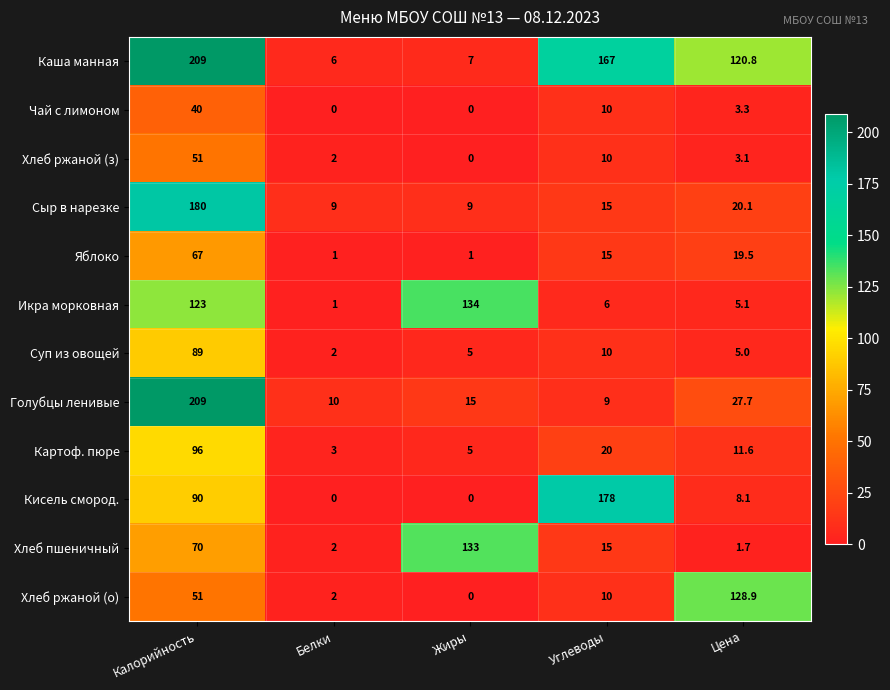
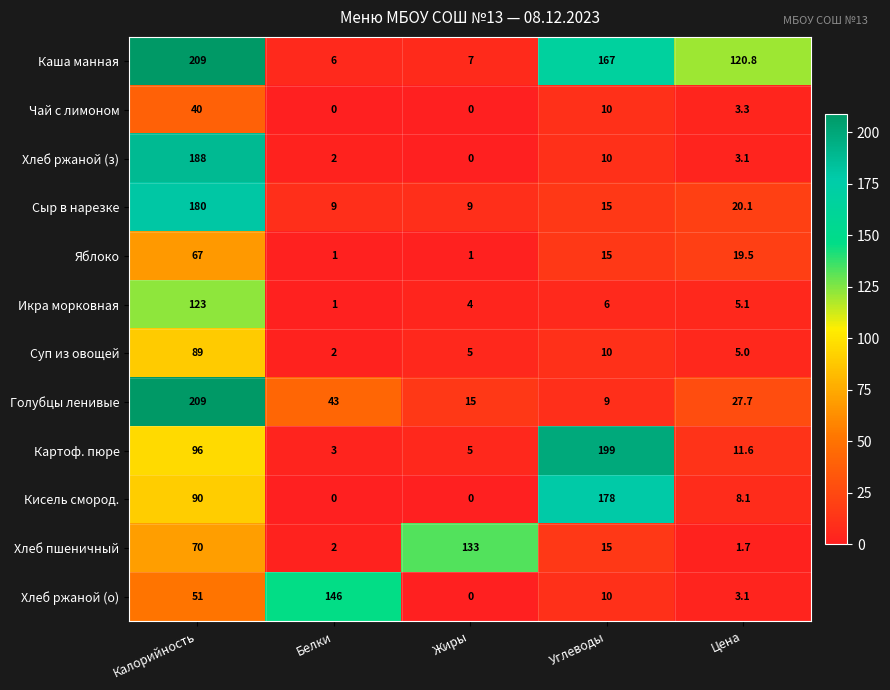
  {
    "Каша манная": {
      "Калорийность": 209,
      "Белки": 6,
      "Жиры": 7,
      "Углеводы": 167,
      "Цена": 120.8
    },
    "Чай с лимоном": {
      "Калорийность": 40,
      "Белки": 0,
      "Жиры": 0,
      "Углеводы": 10,
      "Цена": 3.3
    },
    "Хлеб ржаной (з)": {
-     "Калорийность": 51,
+     "Калорийность": 188,
      "Белки": 2,
      "Жиры": 0,
      "Углеводы": 10,
      "Цена": 3.1
    },
    "Сыр в нарезке": {
      "Калорийность": 180,
      "Белки": 9,
      "Жиры": 9,
      "Углеводы": 15,
      "Цена": 20.1
    },
    "Яблоко": {
      "Калорийность": 67,
      "Белки": 1,
      "Жиры": 1,
      "Углеводы": 15,
      "Цена": 19.5
    },
    "Икра морковная": {
      "Калорийность": 123,
      "Белки": 1,
-     "Жиры": 134,
+     "Жиры": 4,
      "Углеводы": 6,
      "Цена": 5.1
    },
    "Суп из овощей": {
      "Калорийность": 89,
      "Белки": 2,
      "Жиры": 5,
      "Углеводы": 10,
      "Цена": 5.0
    },
    "Голубцы ленивые": {
      "Калорийность": 209,
-     "Белки": 10,
+     "Белки": 43,
      "Жиры": 15,
      "Углеводы": 9,
      "Цена": 27.7
    },
    "Картоф. пюре": {
      "Калорийность": 96,
      "Белки": 3,
      "Жиры": 5,
-     "Углеводы": 20,
+     "Углеводы": 199,
      "Цена": 11.6
    },
    "Кисель смород.": {
      "Калорийность": 90,
      "Белки": 0,
      "Жиры": 0,
      "Углеводы": 178,
      "Цена": 8.1
    },
    "Хлеб пшеничный": {
      "Калорийность": 70,
      "Белки": 2,
      "Жиры": 133,
      "Углеводы": 15,
      "Цена": 1.7
    },
    "Хлеб ржаной (о)": {
      "Калорийность": 51,
-     "Белки": 2,
+     "Белки": 146,
      "Жиры": 0,
      "Углеводы": 10,
-     "Цена": 128.9
+     "Цена": 3.1
    }
  }
